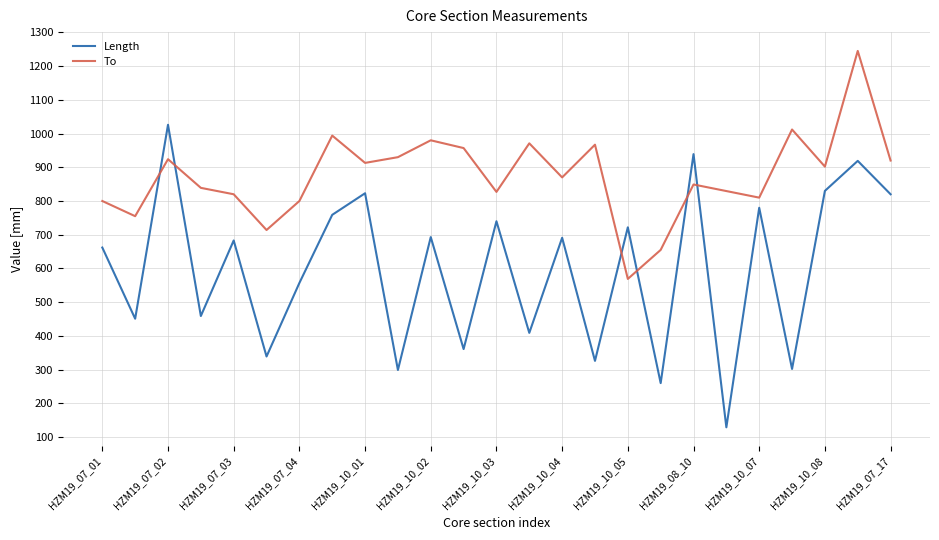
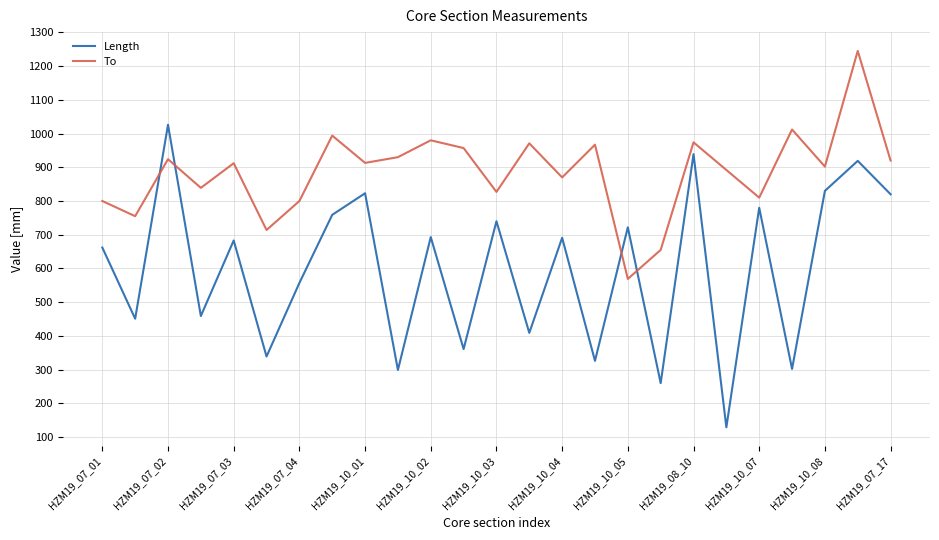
  {
    "Length": {
      "HZM19_07_01": 660,
      "HZM19_07_02": 1030,
      "HZM19_07_03": 680,
      "HZM19_07_04": 560,
      "HZM19_10_01": 820,
      "HZM19_10_02": 690,
      "HZM19_10_03": 740,
      "HZM19_10_04": 690,
      "HZM19_10_05": 720,
      "HZM19_08_10": 940,
      "HZM19_10_07": 780,
      "HZM19_10_08": 830,
      "HZM19_07_17": 820
    },
    "To": {
      "HZM19_07_01": 800,
      "HZM19_07_02": 920,
-     "HZM19_07_03": 820,
+     "HZM19_07_03": 910,
      "HZM19_07_04": 800,
      "HZM19_10_01": 910,
      "HZM19_10_02": 980,
      "HZM19_10_03": 830,
      "HZM19_10_04": 870,
      "HZM19_10_05": 570,
-     "HZM19_08_10": 850,
+     "HZM19_08_10": 970,
      "HZM19_10_07": 810,
      "HZM19_10_08": 900,
      "HZM19_07_17": 920
    }
  }
